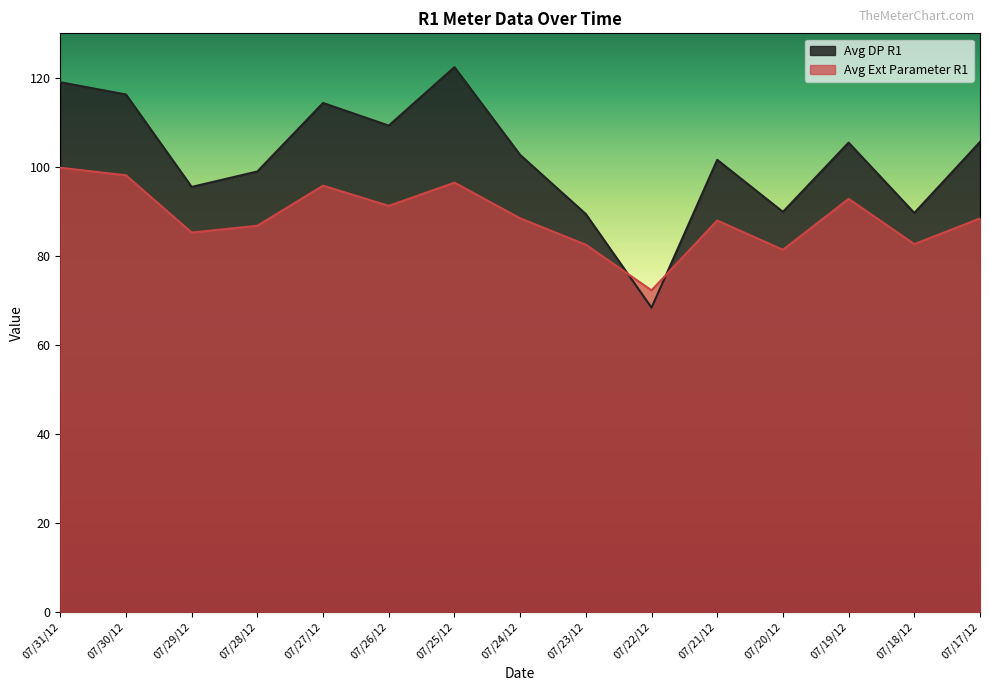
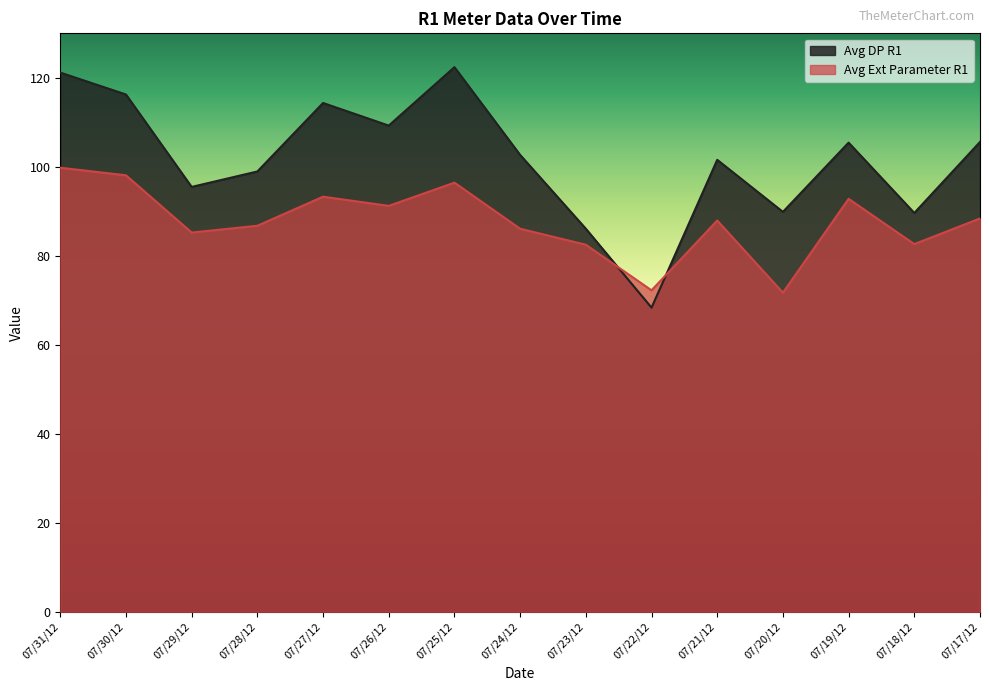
  {
    "Avg DP R1": {
-     "07/31/12": 119,
+     "07/31/12": 121,
      "07/30/12": 116,
      "07/29/12": 95,
      "07/28/12": 99,
      "07/27/12": 114,
      "07/26/12": 109,
      "07/25/12": 122,
      "07/24/12": 103,
-     "07/23/12": 89,
+     "07/23/12": 86,
      "07/22/12": 68,
      "07/21/12": 102,
      "07/20/12": 90,
      "07/19/12": 105,
      "07/18/12": 90,
      "07/17/12": 106
    },
    "Avg Ext Parameter R1": {
      "07/31/12": 100,
      "07/30/12": 98,
      "07/29/12": 85,
      "07/28/12": 87,
-     "07/27/12": 96,
+     "07/27/12": 93,
      "07/26/12": 91,
      "07/25/12": 96,
-     "07/24/12": 88,
+     "07/24/12": 86,
      "07/23/12": 83,
      "07/22/12": 72,
      "07/21/12": 88,
-     "07/20/12": 81,
+     "07/20/12": 72,
      "07/19/12": 93,
      "07/18/12": 83,
      "07/17/12": 88
    }
  }
